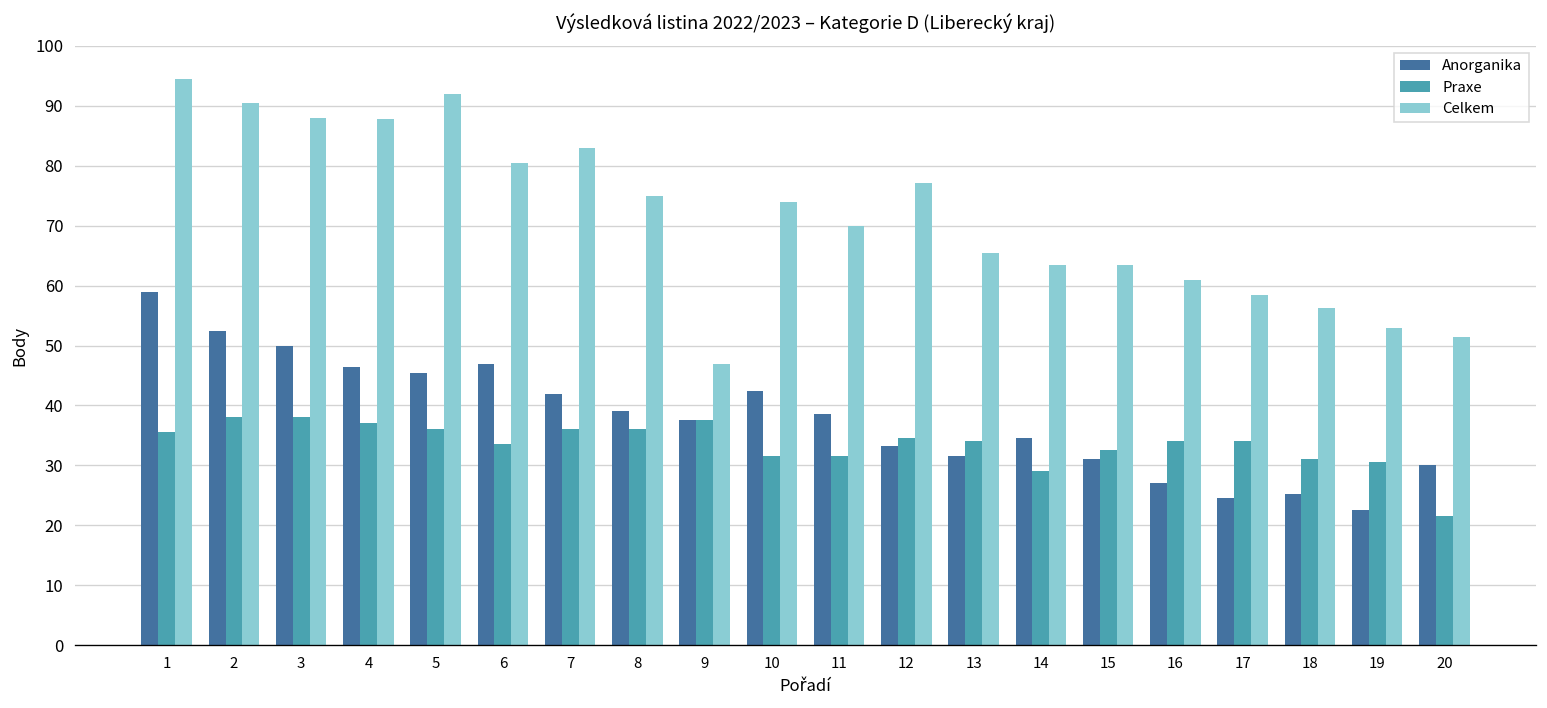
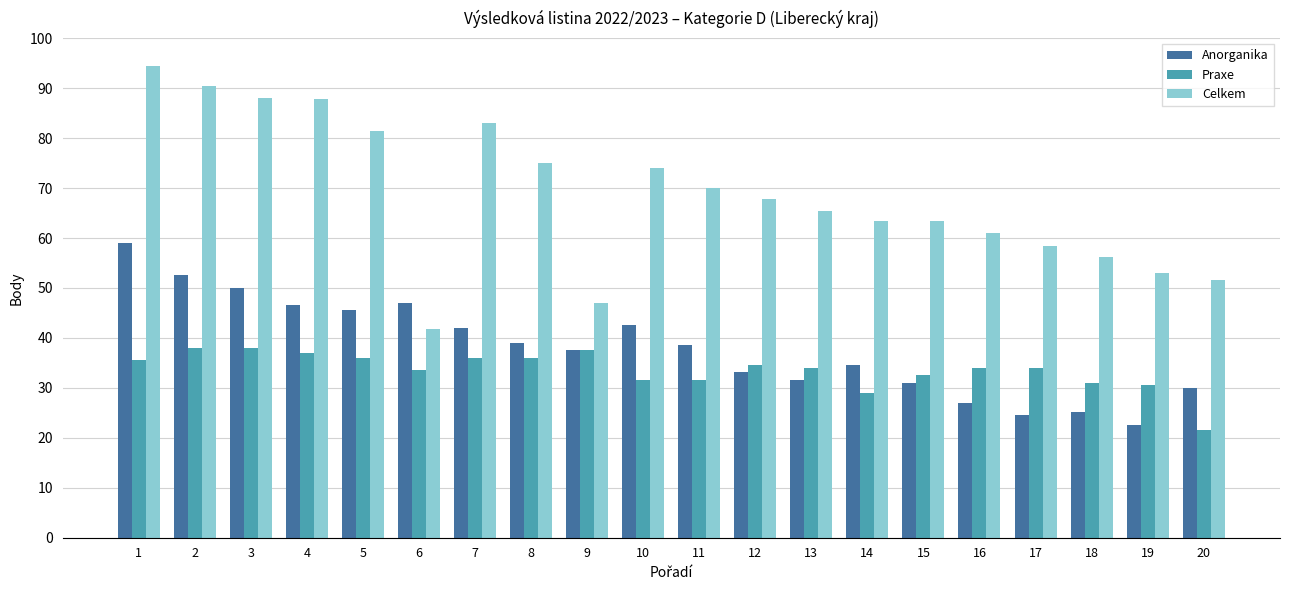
  {
    "Celkem": {
      "1": 95,
      "2": 91,
      "3": 88,
      "4": 88,
-     "5": 92,
-     "6": 81,
+     "5": 82,
+     "6": 42,
      "7": 83,
      "8": 75,
      "9": 47,
      "10": 74,
      "11": 70,
-     "12": 77,
+     "12": 68,
      "13": 66,
      "14": 64,
      "15": 64,
      "16": 61,
      "17": 59,
      "18": 56,
      "19": 53,
      "20": 52
    }
  }
